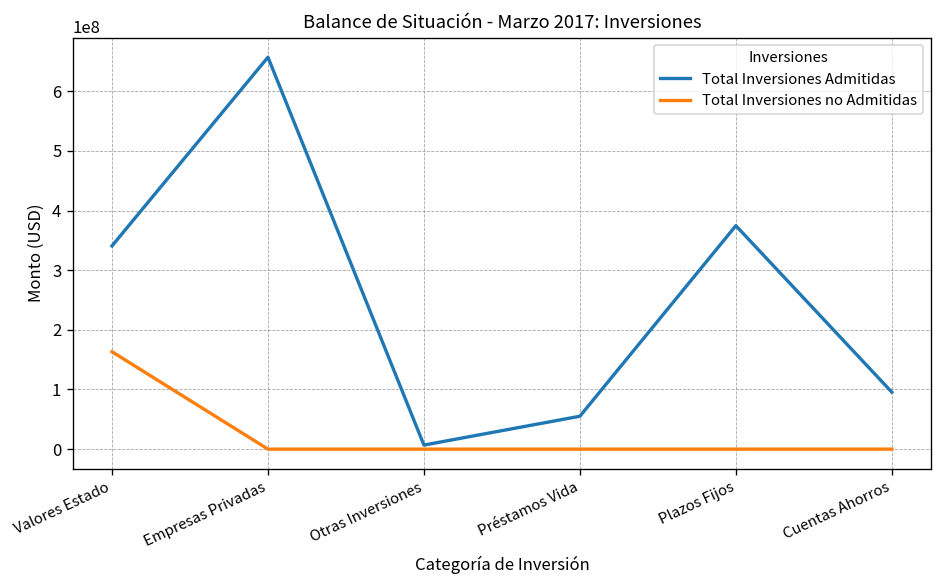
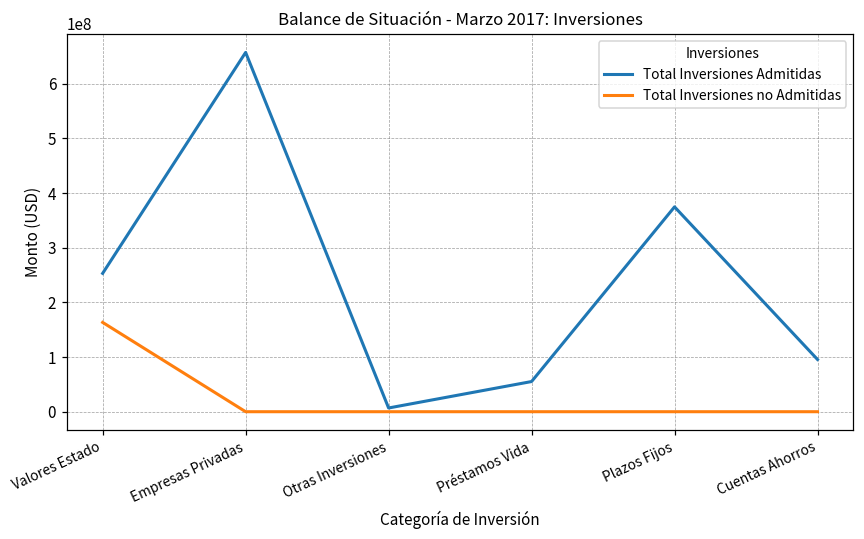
  {
    "Total Inversiones Admitidas": {
-     "Valores Estado": 340000000,
+     "Valores Estado": 250000000,
      "Empresas Privadas": 660000000,
      "Otras Inversiones": 10000000,
      "Préstamos Vida": 60000000,
      "Plazos Fijos": 370000000,
      "Cuentas Ahorros": 100000000
    },
    "Total Inversiones no Admitidas": {
      "Valores Estado": 160000000,
      "Empresas Privadas": 0,
      "Otras Inversiones": 0,
      "Préstamos Vida": 0,
      "Plazos Fijos": 0,
      "Cuentas Ahorros": 0
    }
  }
